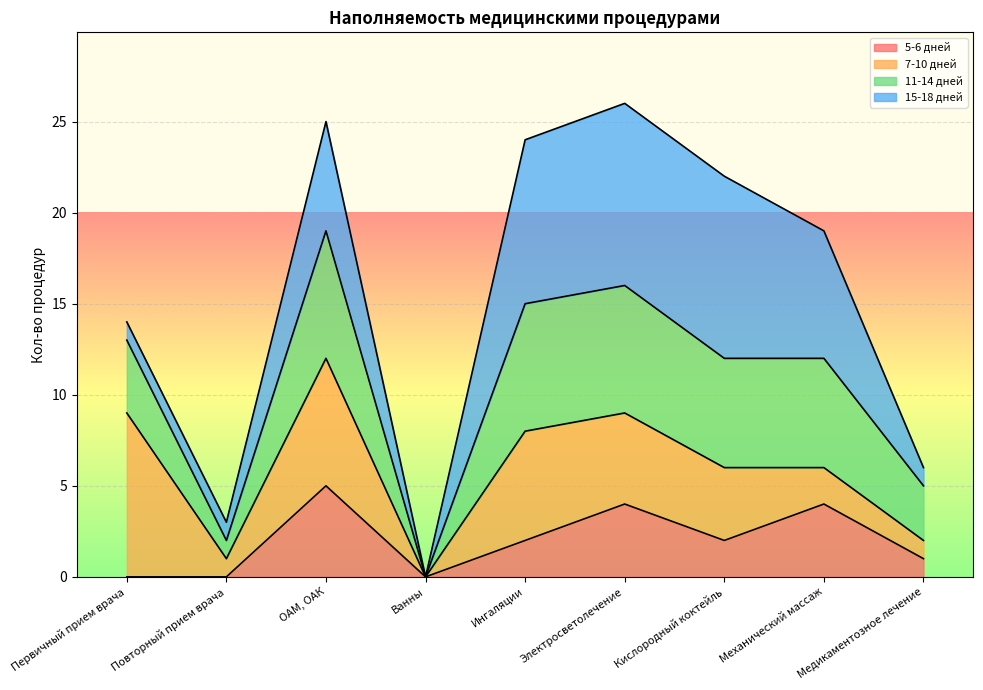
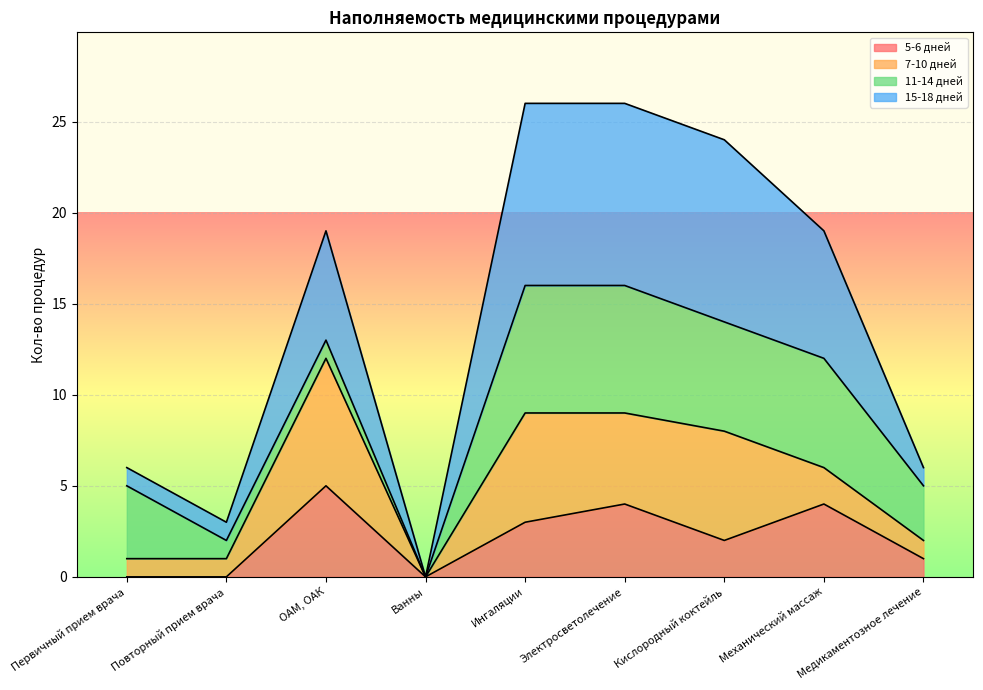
  {
    "5-6 дней": {
      "Первичный прием врача": 0,
      "Повторный прием врача": 0,
      "ОАМ, ОАК": 5,
-     "Ингаляции": 2,
+     "Ингаляции": 3,
      "Электросветолечение": 4,
      "Кислородный коктейль": 2,
      "Механический массаж": 4,
      "Медикаментозное лечение": 1
    },
    "7-10 дней": {
-     "Первичный прием врача": 9,
+     "Первичный прием врача": 1,
      "Повторный прием врача": 1,
      "ОАМ, ОАК": 7,
      "Ингаляции": 6,
      "Электросветолечение": 5,
-     "Кислородный коктейль": 4,
+     "Кислородный коктейль": 6,
      "Механический массаж": 2,
      "Медикаментозное лечение": 1
    },
    "11-14 дней": {
      "Первичный прием врача": 4,
      "Повторный прием врача": 1,
-     "ОАМ, ОАК": 7,
+     "ОАМ, ОАК": 1,
      "Ингаляции": 7,
      "Электросветолечение": 7,
      "Кислородный коктейль": 6,
      "Механический массаж": 6,
      "Медикаментозное лечение": 3
    },
    "15-18 дней": {
      "Первичный прием врача": 1,
      "Повторный прием врача": 1,
      "ОАМ, ОАК": 6,
-     "Ингаляции": 9,
+     "Ингаляции": 10,
      "Электросветолечение": 10,
      "Кислородный коктейль": 10,
      "Механический массаж": 7,
      "Медикаментозное лечение": 1
    }
  }
